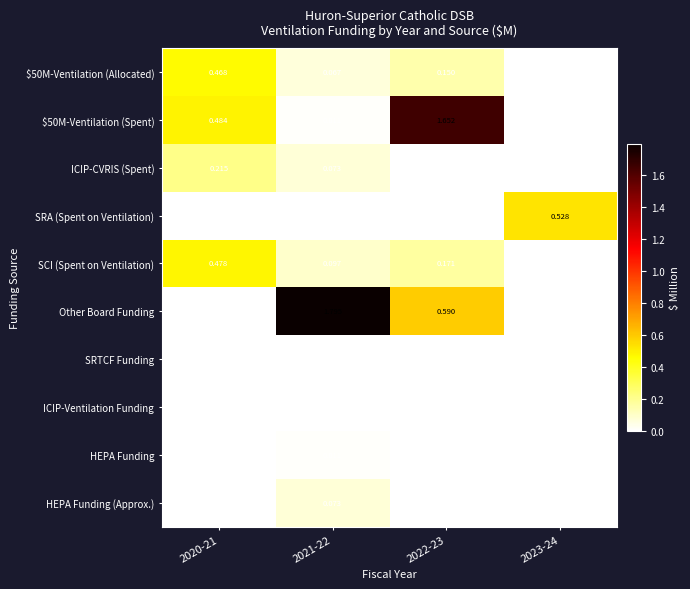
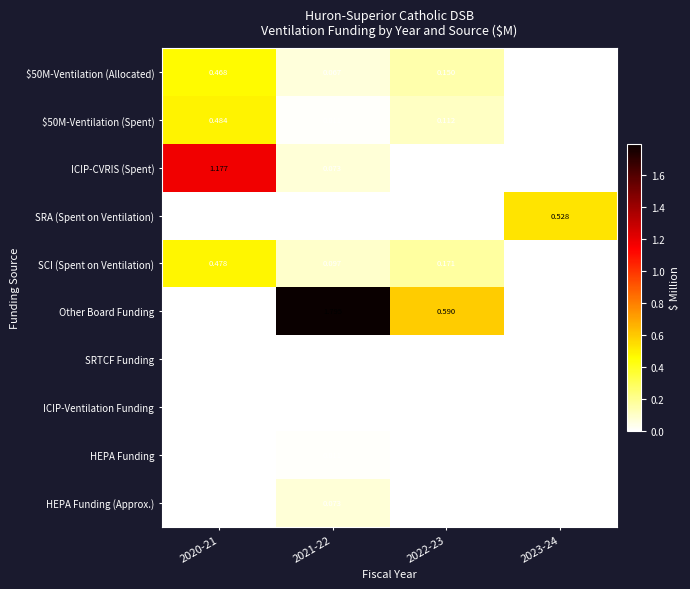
  {
    "$50M-Ventilation (Allocated)": {
      "2020-21": 0.468,
      "2022-23": 0.150
    },
    "$50M-Ventilation (Spent)": {
      "2020-21": 0.484,
-     "2022-23": 1.652
+     "2022-23": 0.112
    },
    "ICIP-CVRIS (Spent)": {
-     "2020-21": 0.215
+     "2020-21": 1.177
    },
    "SRA (Spent on Ventilation)": {
      "2023-24": 0.528
    },
    "SCI (Spent on Ventilation)": {
      "2020-21": 0.478,
      "2022-23": 0.171
    },
    "Other Board Funding": {
      "2022-23": 0.590
    }
  }
